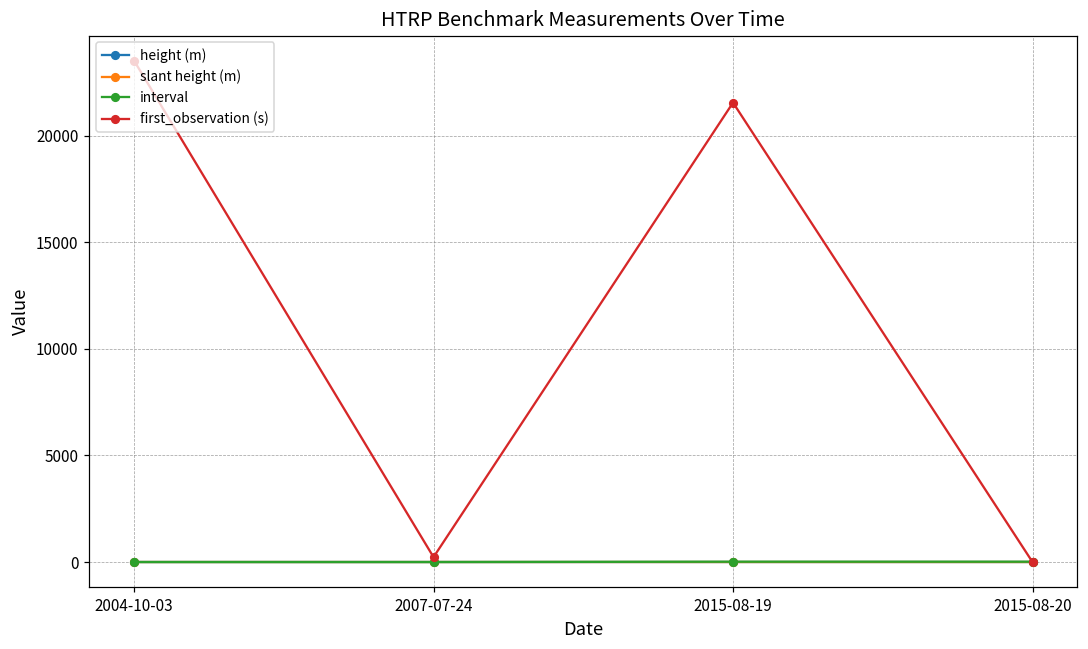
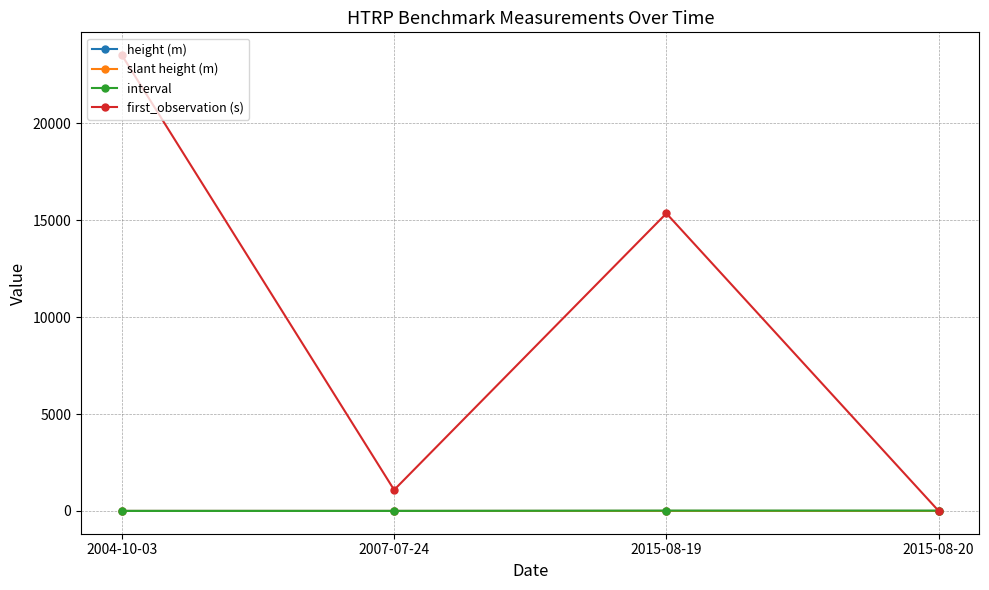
  {
    "interval": {
      "2004-10-03": 0,
      "2007-07-24": 0,
      "2015-08-19": 0
    },
    "first_observation (s)": {
-     "2007-07-24": 200,
-     "2015-08-19": 21500
+     "2007-07-24": 1100,
+     "2015-08-19": 15400
    }
  }
